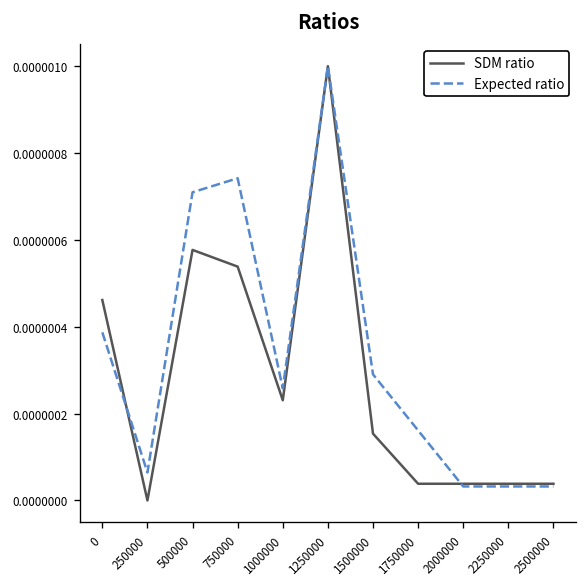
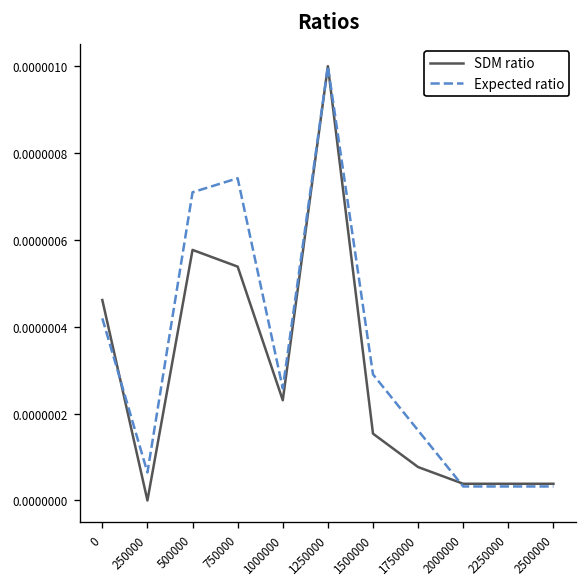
  {
    "SDM ratio": {
      "0": 0.00000046,
      "250000": 0.00000000,
      "500000": 0.00000058,
      "750000": 0.00000054,
      "1000000": 0.00000023,
      "1500000": 0.00000015,
-     "1750000": 0.00000004
+     "1750000": 0.00000008
    },
    "Expected ratio": {
-     "0": 0.00000039,
+     "0": 0.00000042,
      "250000": 0.00000006,
      "500000": 0.00000071,
      "750000": 0.00000074,
      "1000000": 0.00000026,
      "1500000": 0.00000029,
      "1750000": 0.00000016
    }
  }
